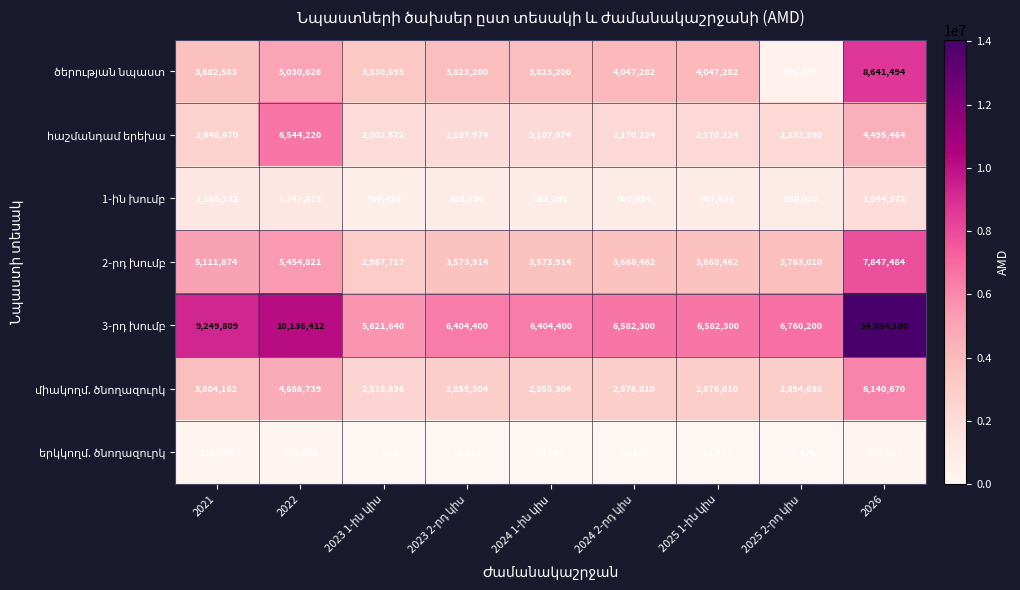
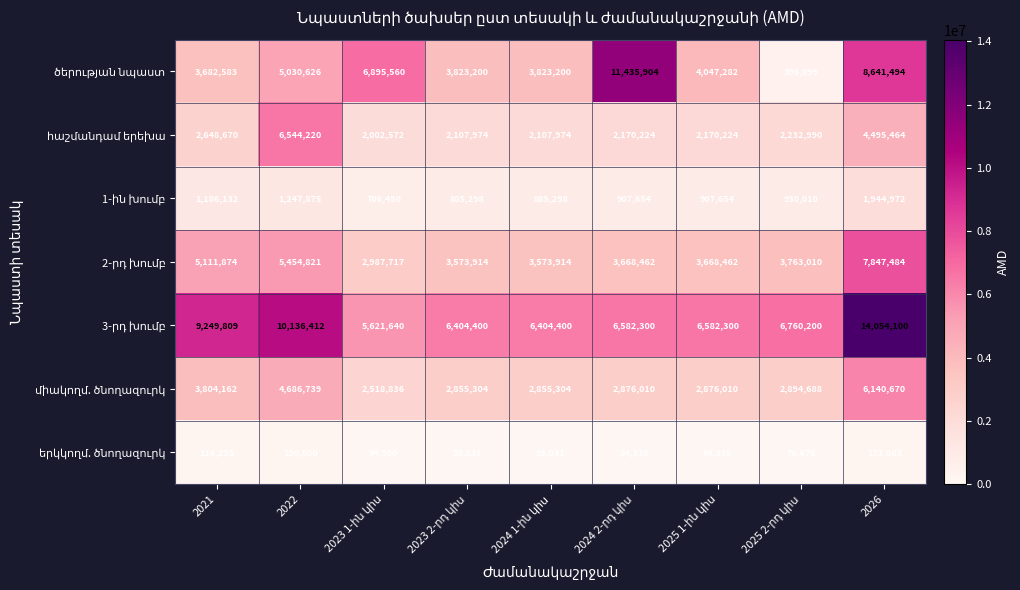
  {
    "ծերության նպաստ": {
      "2021": "3,682,583",
      "2022": "5,030,626",
-     "2023 1-ին կիս": "3,330,893",
+     "2023 1-ին կիս": "6,895,560",
      "2023 2-րդ կիս": "3,823,200",
      "2024 1-ին կիս": "3,823,200",
-     "2024 2-րդ կիս": "4,047,282",
+     "2024 2-րդ կիս": "11,435,904",
      "2025 1-ին կիս": "4,047,282",
      "2026": "8,641,494"
    },
    "հաշմանդամ երեխա": {
      "2021": "2,648,670",
      "2022": "6,544,220",
      "2026": "4,495,464"
    },
    "2-րդ խումբ": {
      "2021": "5,111,874",
      "2022": "5,454,821",
      "2023 1-ին կիս": "2,987,717",
      "2023 2-րդ կիս": "3,573,914",
      "2024 1-ին կիս": "3,573,914",
      "2024 2-րդ կիս": "3,668,462",
      "2025 1-ին կիս": "3,668,462",
      "2025 2-րդ կիս": "3,763,010",
      "2026": "7,847,484"
    },
    "3-րդ խումբ": {
      "2021": "9,249,809",
      "2022": "10,136,412",
      "2023 1-ին կիս": "5,621,640",
      "2023 2-րդ կիս": "6,404,400",
      "2024 1-ին կիս": "6,404,400",
      "2024 2-րդ կիս": "6,582,300",
      "2025 1-ին կիս": "6,582,300",
      "2025 2-րդ կիս": "6,760,200",
      "2026": "14,054,100"
    },
    "միակողմ. ծնողազուրկ": {
      "2021": "3,804,162",
      "2022": "4,686,739",
      "2023 2-րդ կիս": "2,855,304",
      "2024 1-ին կիս": "2,855,304",
      "2024 2-րդ կիս": "2,876,010",
      "2025 1-ին կիս": "2,876,010",
      "2025 2-րդ կիս": "2,894,688",
      "2026": "6,140,670"
    }
  }
